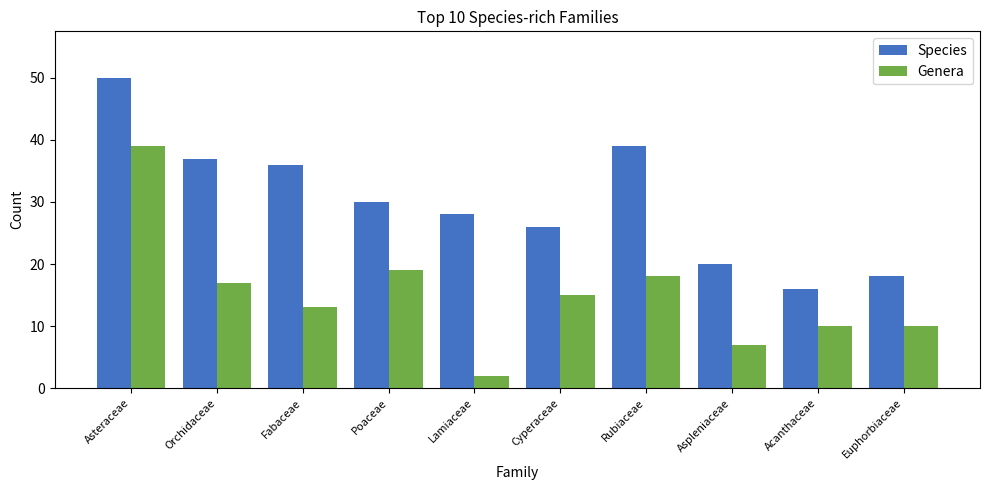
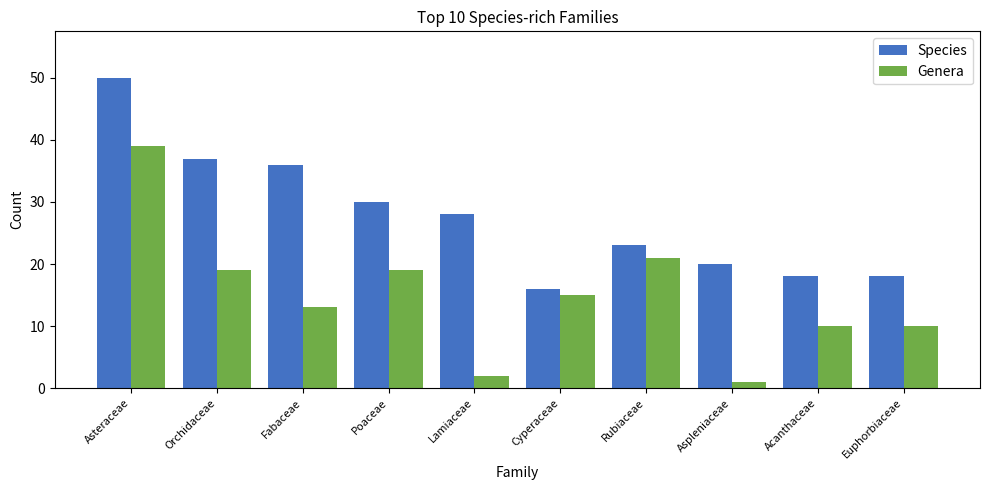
  {
    "Species": {
      "Asteraceae": 50,
      "Orchidaceae": 37,
      "Fabaceae": 36,
      "Poaceae": 30,
      "Lamiaceae": 28,
-     "Cyperaceae": 26,
-     "Rubiaceae": 39,
+     "Cyperaceae": 16,
+     "Rubiaceae": 23,
      "Aspleniaceae": 20,
-     "Acanthaceae": 16,
+     "Acanthaceae": 18,
      "Euphorbiaceae": 18
    },
    "Genera": {
      "Asteraceae": 39,
-     "Orchidaceae": 17,
+     "Orchidaceae": 19,
      "Fabaceae": 13,
      "Poaceae": 19,
      "Lamiaceae": 2,
      "Cyperaceae": 15,
-     "Rubiaceae": 18,
-     "Aspleniaceae": 7,
+     "Rubiaceae": 21,
+     "Aspleniaceae": 1,
      "Acanthaceae": 10,
      "Euphorbiaceae": 10
    }
  }
